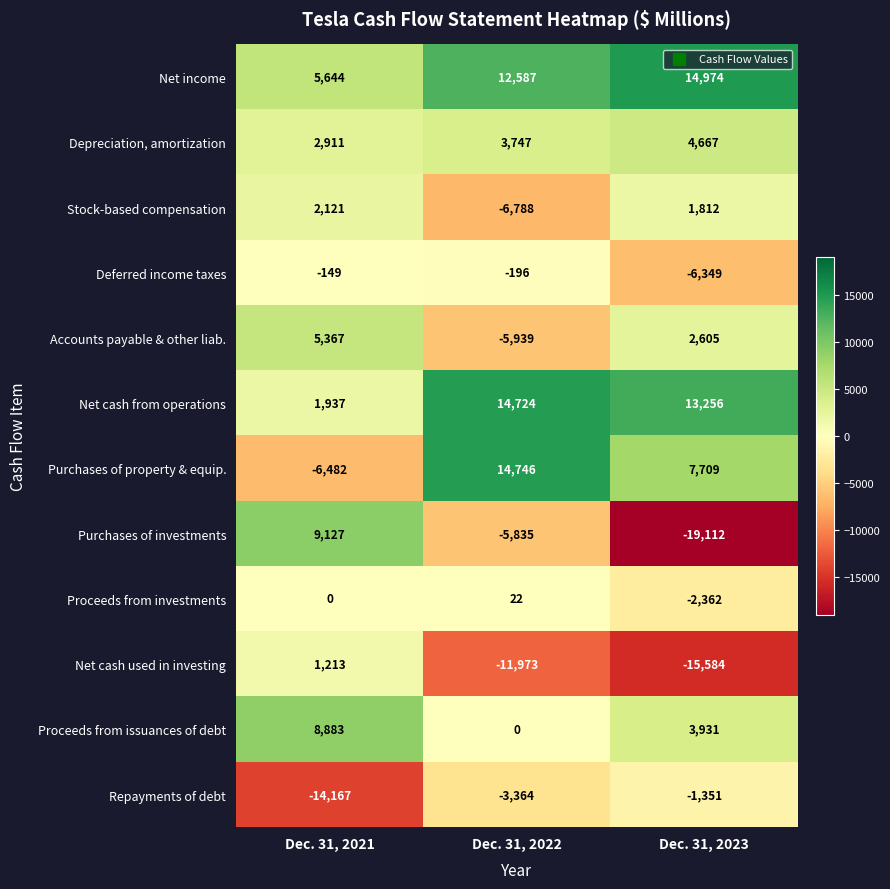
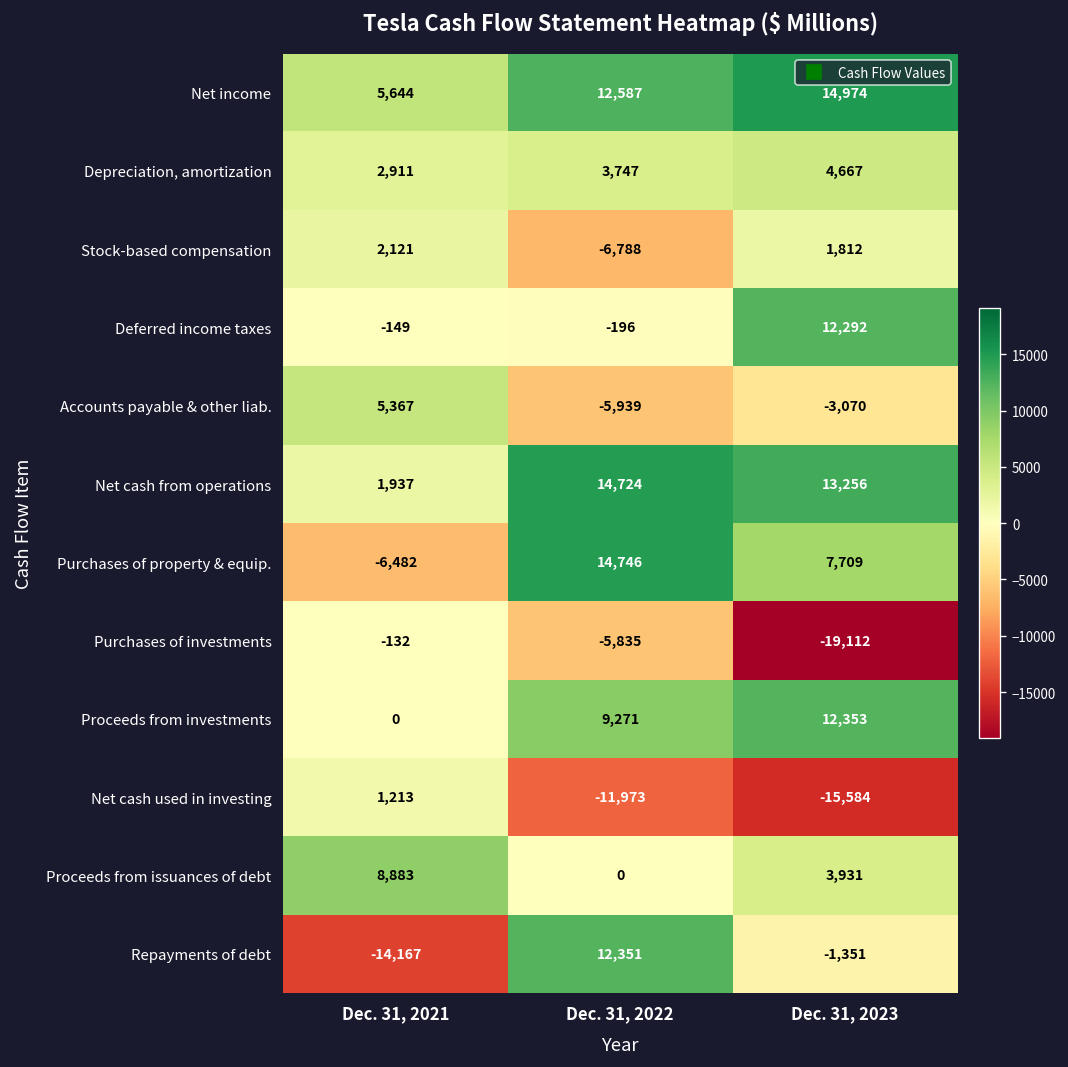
  {
    "Net income": {
      "Dec. 31, 2021": "5,644",
      "Dec. 31, 2022": "12,587",
      "Dec. 31, 2023": "14,974"
    },
    "Depreciation, amortization": {
      "Dec. 31, 2021": "2,911",
      "Dec. 31, 2022": "3,747",
      "Dec. 31, 2023": "4,667"
    },
    "Stock-based compensation": {
      "Dec. 31, 2021": "2,121",
      "Dec. 31, 2022": "-6,788",
      "Dec. 31, 2023": "1,812"
    },
    "Deferred income taxes": {
      "Dec. 31, 2021": "-149",
      "Dec. 31, 2022": "-196",
-     "Dec. 31, 2023": "-6,349"
+     "Dec. 31, 2023": "12,292"
    },
    "Accounts payable & other liab.": {
      "Dec. 31, 2021": "5,367",
      "Dec. 31, 2022": "-5,939",
-     "Dec. 31, 2023": "2,605"
+     "Dec. 31, 2023": "-3,070"
    },
    "Net cash from operations": {
      "Dec. 31, 2021": "1,937",
      "Dec. 31, 2022": "14,724",
      "Dec. 31, 2023": "13,256"
    },
    "Purchases of property & equip.": {
      "Dec. 31, 2021": "-6,482",
      "Dec. 31, 2022": "14,746",
      "Dec. 31, 2023": "7,709"
    },
    "Purchases of investments": {
-     "Dec. 31, 2021": "9,127",
+     "Dec. 31, 2021": "-132",
      "Dec. 31, 2022": "-5,835",
      "Dec. 31, 2023": "-19,112"
    },
    "Proceeds from investments": {
      "Dec. 31, 2021": "0",
-     "Dec. 31, 2022": "22",
-     "Dec. 31, 2023": "-2,362"
+     "Dec. 31, 2022": "9,271",
+     "Dec. 31, 2023": "12,353"
    },
    "Net cash used in investing": {
      "Dec. 31, 2021": "1,213",
      "Dec. 31, 2022": "-11,973",
      "Dec. 31, 2023": "-15,584"
    },
    "Proceeds from issuances of debt": {
      "Dec. 31, 2021": "8,883",
      "Dec. 31, 2022": "0",
      "Dec. 31, 2023": "3,931"
    },
    "Repayments of debt": {
      "Dec. 31, 2021": "-14,167",
-     "Dec. 31, 2022": "-3,364",
+     "Dec. 31, 2022": "12,351",
      "Dec. 31, 2023": "-1,351"
    }
  }
